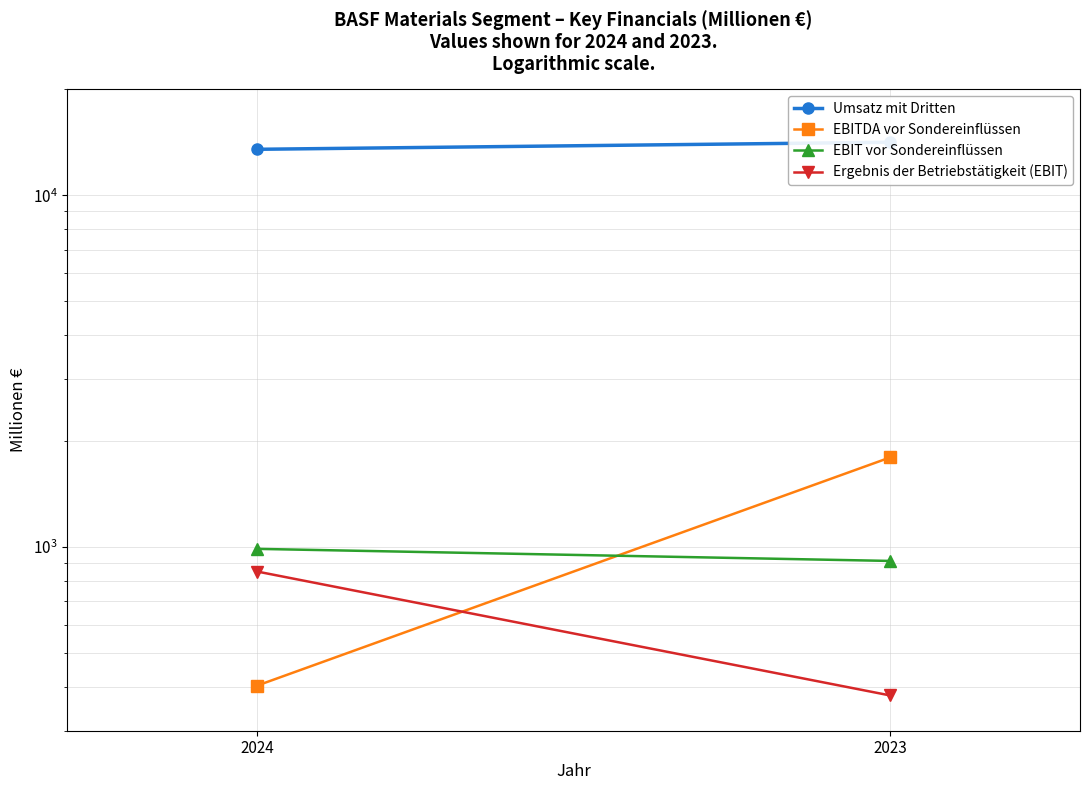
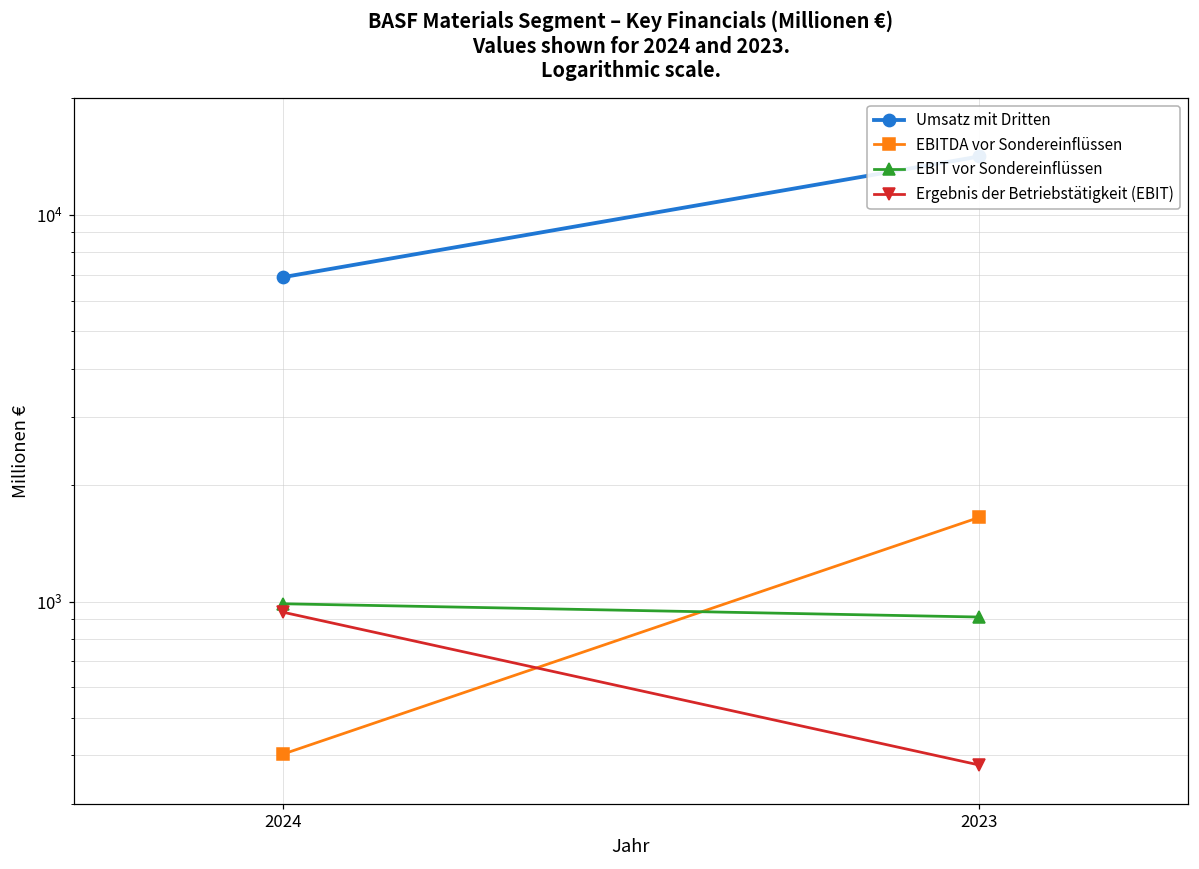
  {
    "Umsatz mit Dritten": {
-     "2024": 13500
+     "2024": 6900
    },
    "EBITDA vor Sondereinflüssen": {
      "2024": 400,
-     "2023": 1800
+     "2023": 1700
    },
    "EBIT vor Sondereinflüssen": {
      "2024": 990,
      "2023": 910
    },
    "Ergebnis der Betriebstätigkeit (EBIT)": {
-     "2024": 850,
+     "2024": 940,
      "2023": 380
    }
  }
